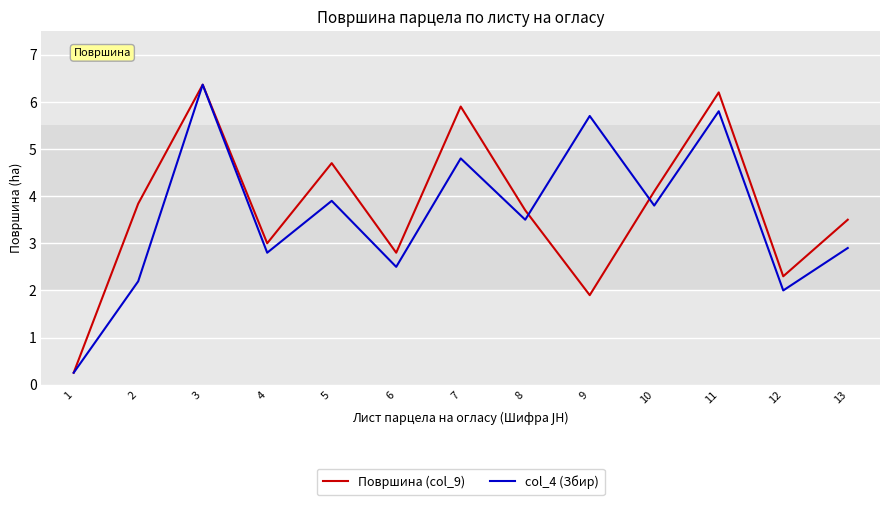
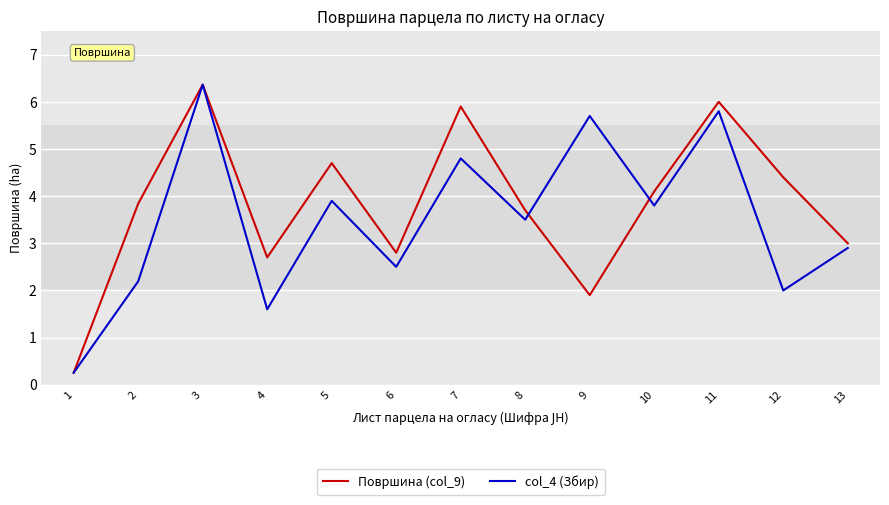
  {
    "Површина (col_9)": {
      "2": 3.8,
-     "4": 3.0,
+     "4": 2.7,
      "5": 4.7,
      "6": 2.8,
      "7": 5.9,
      "8": 3.7,
      "9": 1.9,
      "10": 4.1,
-     "11": 6.2,
-     "12": 2.3,
-     "13": 3.5
+     "11": 6.0,
+     "12": 4.4,
+     "13": 3.0
    },
    "col_4 (Збир)": {
      "2": 2.2,
-     "4": 2.8,
+     "4": 1.6,
      "5": 3.9,
      "6": 2.5,
      "7": 4.8,
      "8": 3.5,
      "9": 5.7,
      "10": 3.8,
      "11": 5.8,
      "12": 2.0,
      "13": 2.9
    }
  }
